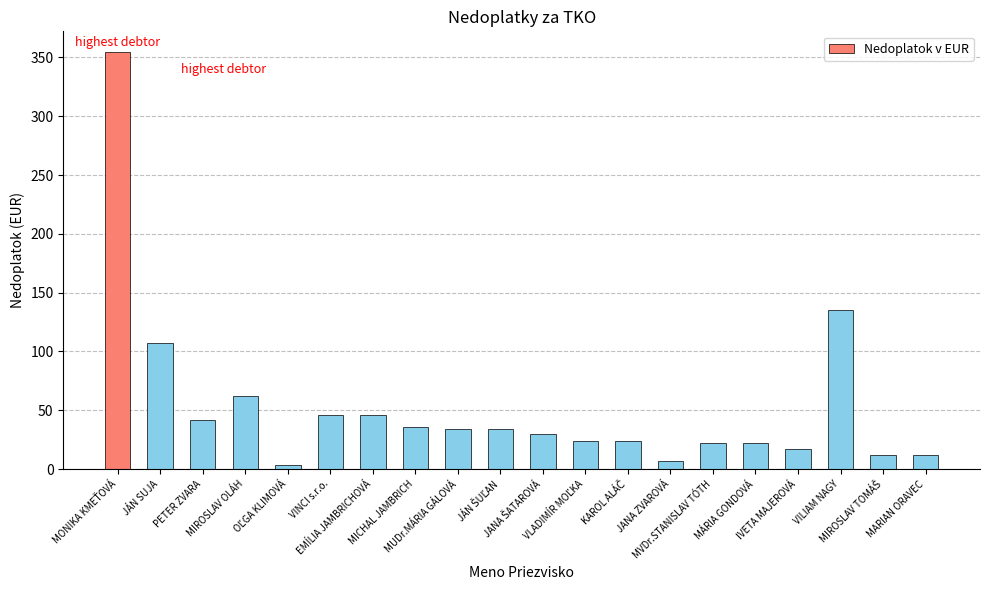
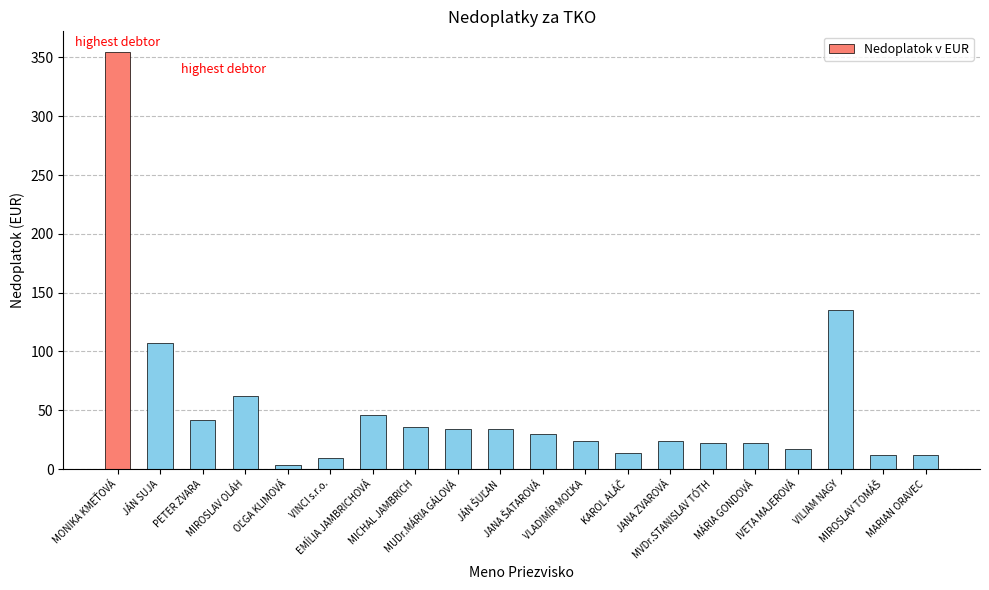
  {
    "MONIKA KMEŤOVÁ": 354,
    "JÁN SUJA": 107,
    "PETER ZVARA": 42,
    "MIROSLAV OLÁH": 62,
    "OĽGA KLIMOVÁ": 4,
-   "VINCI s.r.o.": 46,
+   "VINCI s.r.o.": 9,
    "EMÍLIA JAMBRICHOVÁ": 46,
    "MICHAL JAMBRICH": 36,
    "MUDr.MÁRIA GÁLOVÁ": 34,
    "JÁN ŠUĽAN": 34,
    "JANA ŠATAROVÁ": 30,
    "VLADIMÍR MOĽKA": 24,
-   "KAROL ALÁČ": 24,
-   "JANA ZVAROVÁ": 7,
+   "KAROL ALÁČ": 14,
+   "JANA ZVAROVÁ": 24,
    "MVDr.STANISLAV TÓTH": 22,
    "MÁRIA GONDOVÁ": 22,
    "IVETA MAJEROVÁ": 17,
    "VILIAM NAGY": 135,
    "MIROSLAV TOMÁŠ": 12,
    "MARIAN ORAVEC": 12
  }
